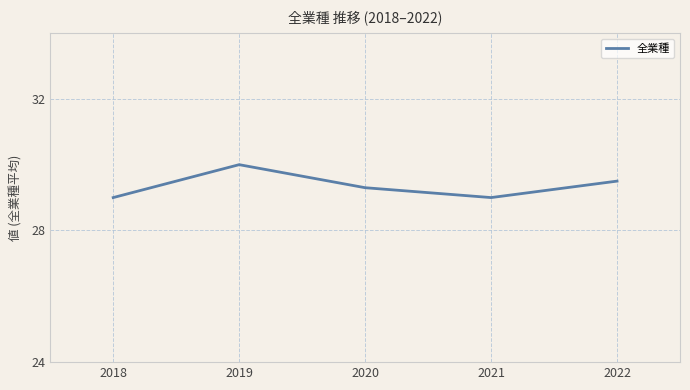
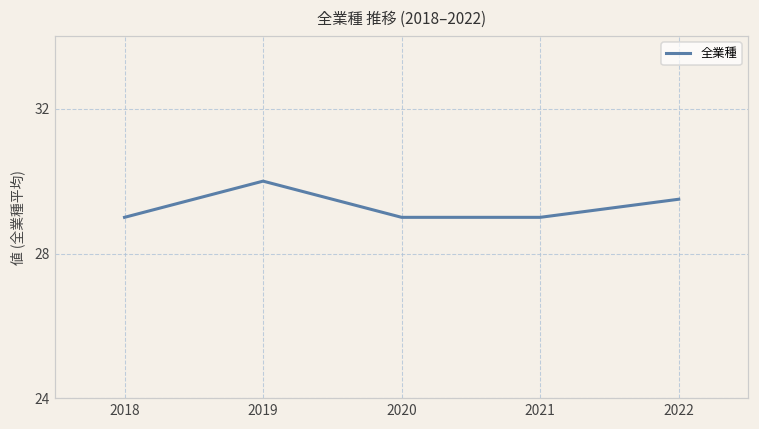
  {
    "2018": 29.0,
    "2019": 30.0,
-   "2020": 29.3,
+   "2020": 29.0,
    "2021": 29.0,
    "2022": 29.5
  }
